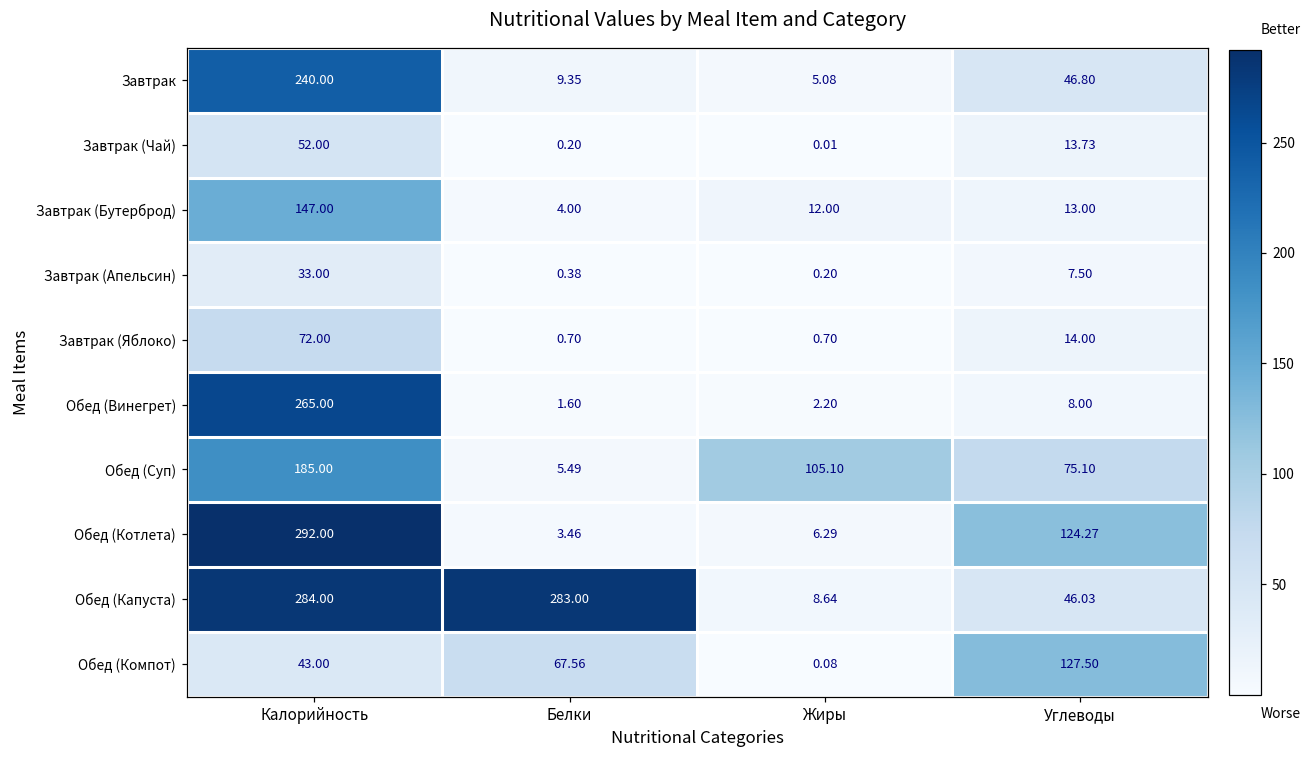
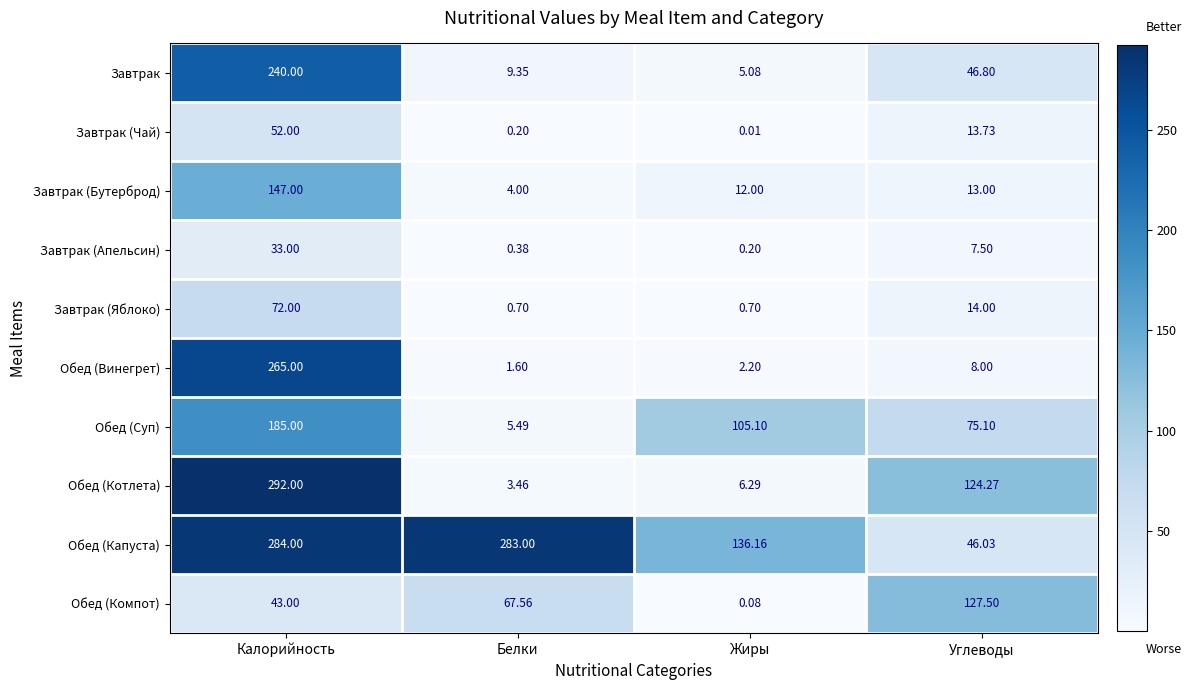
  {
    "Завтрак": {
      "Калорийность": 240.00,
      "Белки": 9.35,
      "Жиры": 5.08,
      "Углеводы": 46.80
    },
    "Завтрак (Чай)": {
      "Калорийность": 52.00,
      "Белки": 0.20,
      "Жиры": 0.01,
      "Углеводы": 13.73
    },
    "Завтрак (Бутерброд)": {
      "Калорийность": 147.00,
      "Белки": 4.00,
      "Жиры": 12.00,
      "Углеводы": 13.00
    },
    "Завтрак (Апельсин)": {
      "Калорийность": 33.00,
      "Белки": 0.38,
      "Жиры": 0.20,
      "Углеводы": 7.50
    },
    "Завтрак (Яблоко)": {
      "Калорийность": 72.00,
      "Белки": 0.70,
      "Жиры": 0.70,
      "Углеводы": 14.00
    },
    "Обед (Винегрет)": {
      "Калорийность": 265.00,
      "Белки": 1.60,
      "Жиры": 2.20,
      "Углеводы": 8.00
    },
    "Обед (Суп)": {
      "Калорийность": 185.00,
      "Белки": 5.49,
      "Жиры": 105.10,
      "Углеводы": 75.10
    },
    "Обед (Котлета)": {
      "Калорийность": 292.00,
      "Белки": 3.46,
      "Жиры": 6.29,
      "Углеводы": 124.27
    },
    "Обед (Капуста)": {
      "Калорийность": 284.00,
      "Белки": 283.00,
-     "Жиры": 8.64,
+     "Жиры": 136.16,
      "Углеводы": 46.03
    },
    "Обед (Компот)": {
      "Калорийность": 43.00,
      "Белки": 67.56,
      "Жиры": 0.08,
      "Углеводы": 127.50
    }
  }
